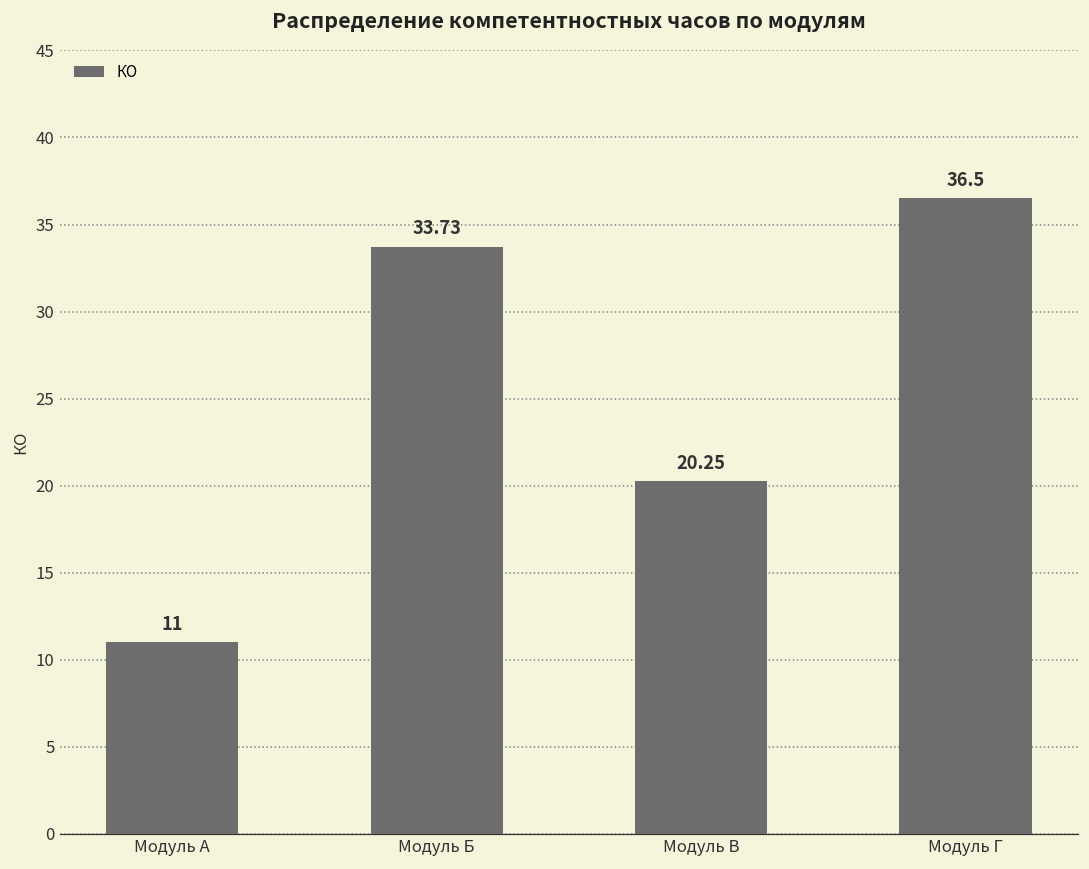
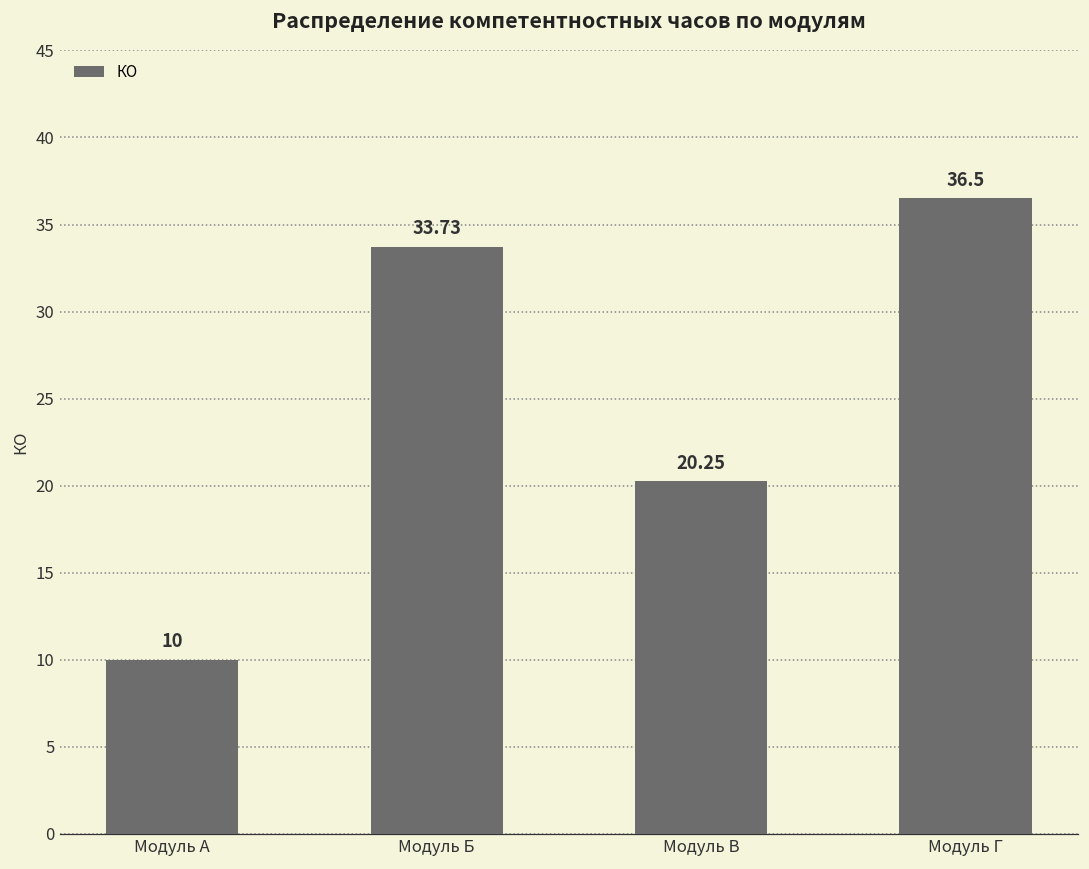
  {
-   "Модуль А": 11,
+   "Модуль А": 10,
    "Модуль Б": 33.73,
    "Модуль В": 20.25,
    "Модуль Г": 36.5
  }
